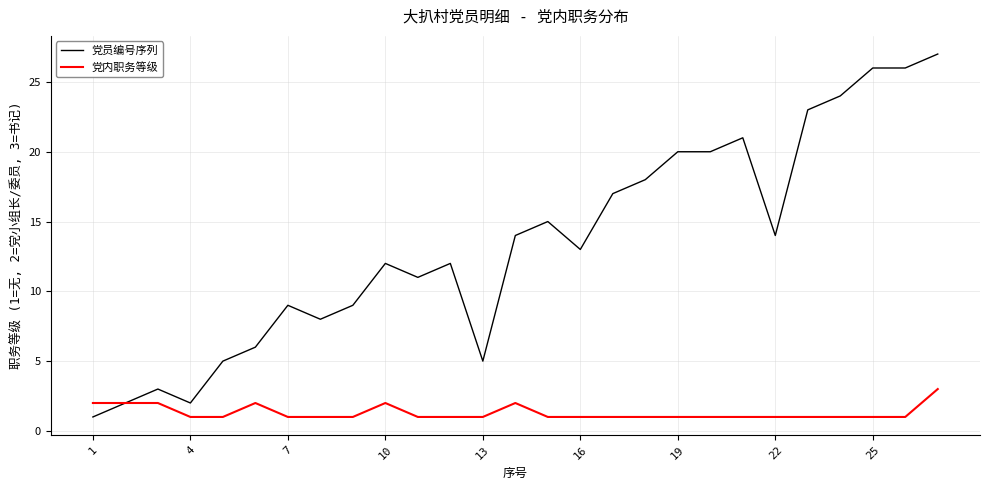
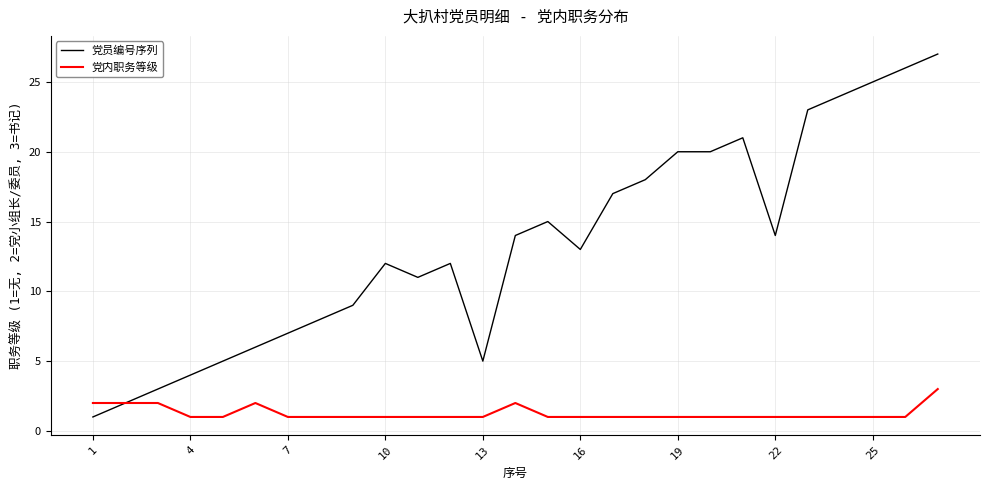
  {
    "党员编号序列": {
      "1": 1,
-     "4": 2,
-     "7": 9,
+     "4": 4,
+     "7": 7,
      "10": 12,
      "13": 5,
      "16": 13,
      "19": 20,
      "22": 14,
-     "25": 26
+     "25": 25
    },
    "党内职务等级": {
      "1": 2,
      "4": 1,
      "7": 1,
-     "10": 2,
+     "10": 1,
      "13": 1,
      "16": 1,
      "19": 1,
      "22": 1,
      "25": 1
    }
  }
